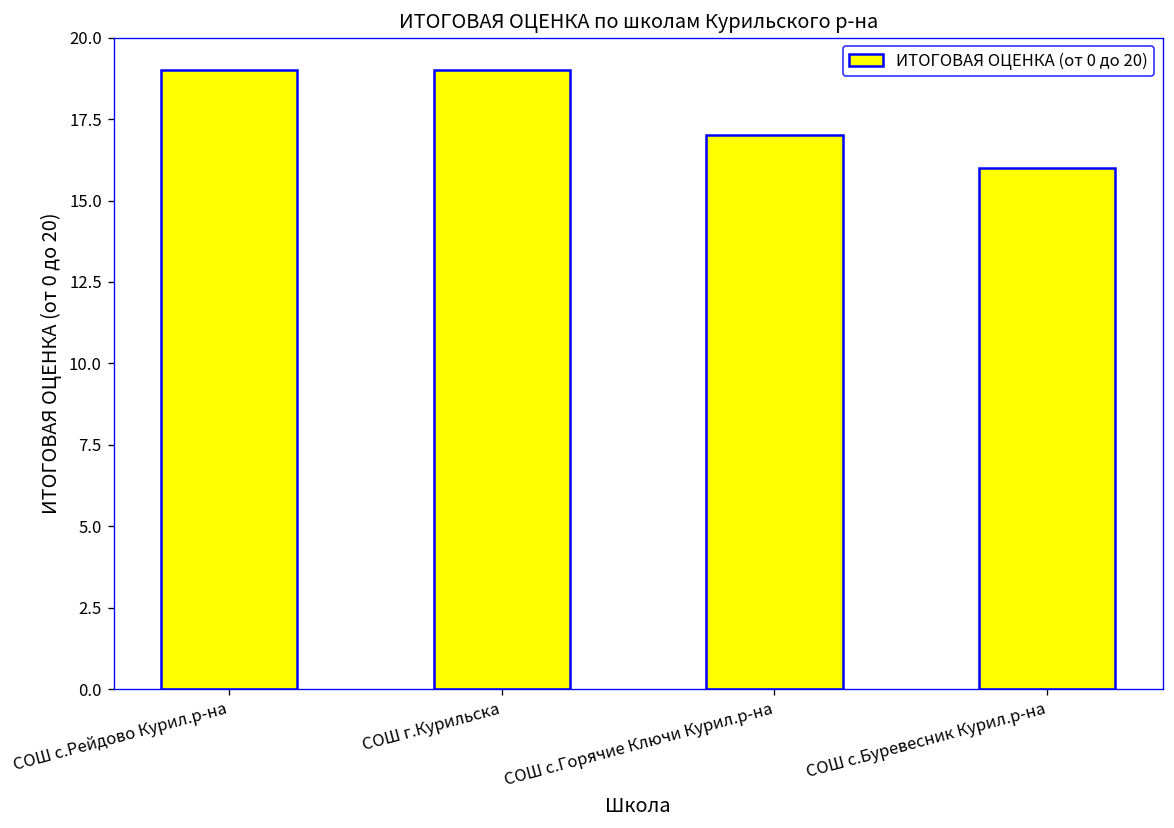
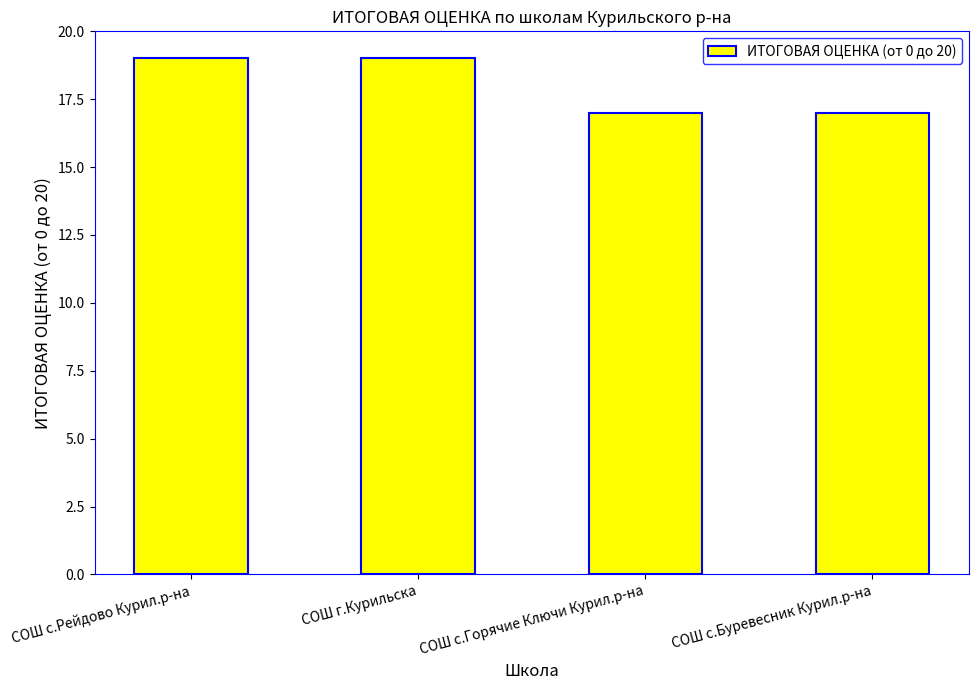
  {
    "СОШ с.Рейдово Курил.р-на": 19,
    "СОШ г.Курильска": 19,
    "СОШ с.Горячие Ключи Курил.р-на": 17,
-   "СОШ с.Буревесник Курил.р-на": 16
+   "СОШ с.Буревесник Курил.р-на": 17
  }
